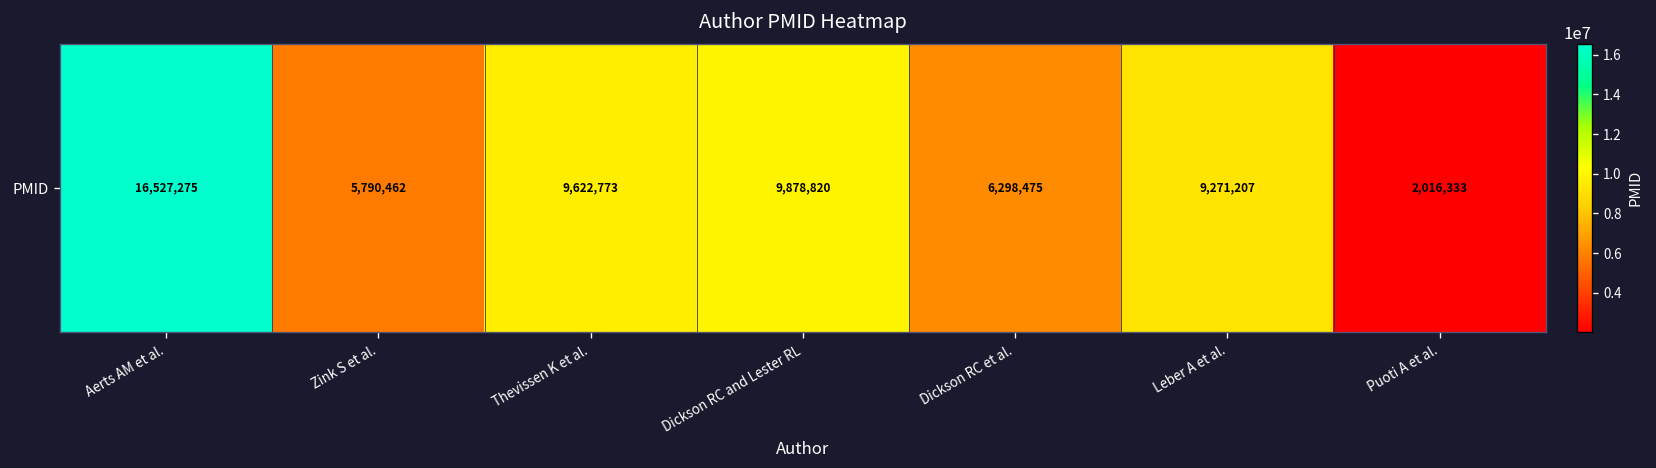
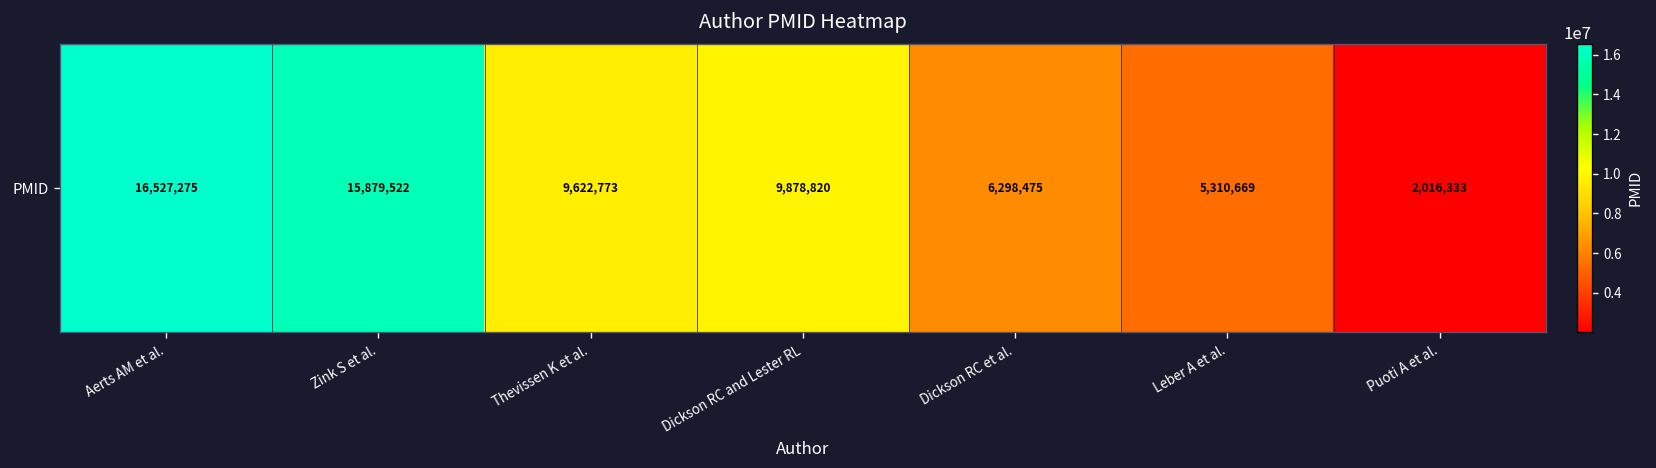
  {
    "PMID": {
      "Aerts AM et al.": "16,527,275",
-     "Zink S et al.": "5,790,462",
+     "Zink S et al.": "15,879,522",
      "Thevissen K et al.": "9,622,773",
      "Dickson RC and Lester RL": "9,878,820",
      "Dickson RC et al.": "6,298,475",
-     "Leber A et al.": "9,271,207",
+     "Leber A et al.": "5,310,669",
      "Puoti A et al.": "2,016,333"
    }
  }
